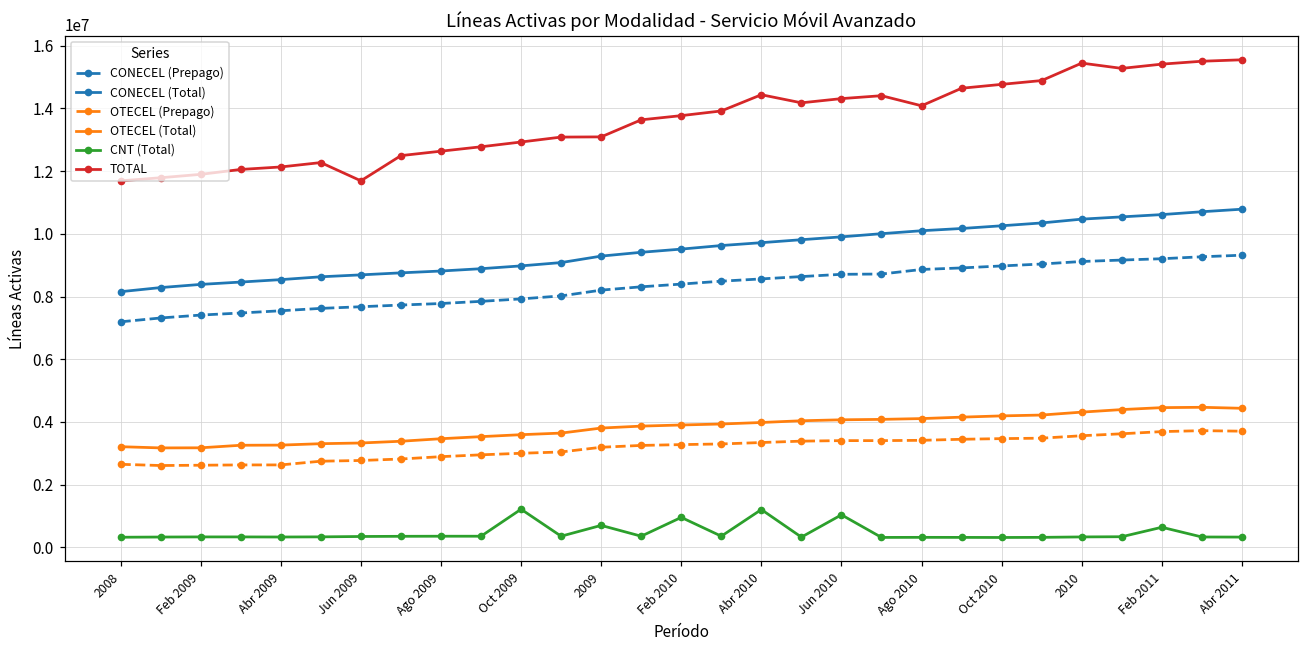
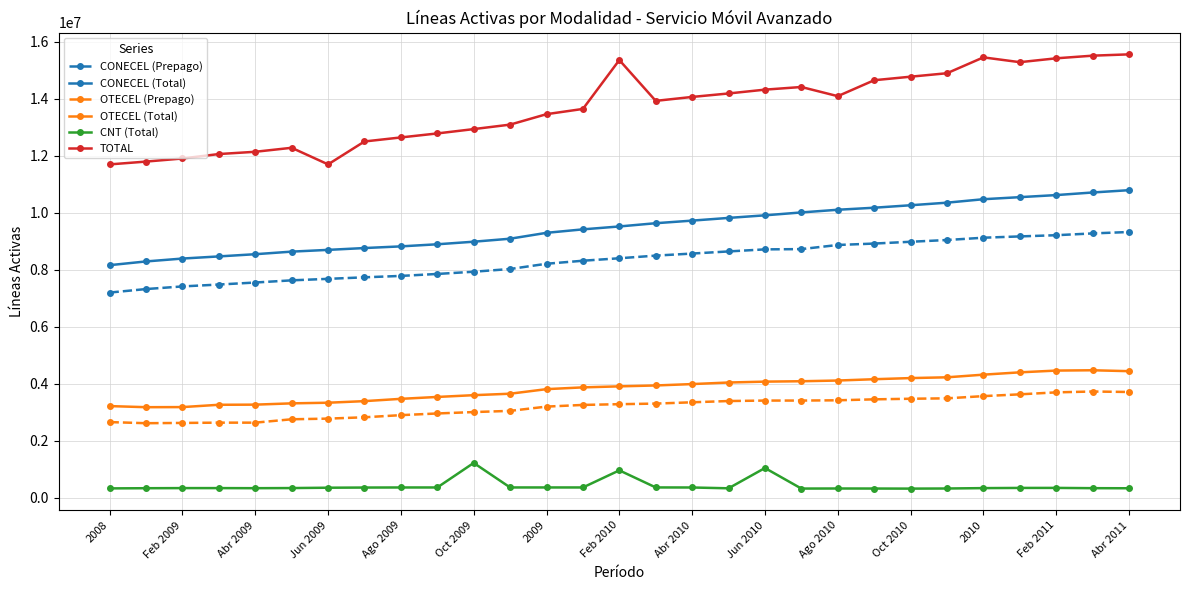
  {
    "CNT (Total)": {
      "2008": 300000,
      "Feb 2009": 300000,
      "Abr 2009": 300000,
      "Jun 2009": 300000,
      "Ago 2009": 400000,
      "Oct 2009": 1200000,
-     "2009": 700000,
+     "2009": 400000,
      "Feb 2010": 1000000,
-     "Abr 2010": 1200000,
+     "Abr 2010": 400000,
      "Jun 2010": 1000000,
      "Ago 2010": 300000,
      "Oct 2010": 300000,
      "2010": 300000,
-     "Feb 2011": 600000,
+     "Feb 2011": 300000,
      "Abr 2011": 300000
    },
    "TOTAL": {
      "2008": 11700000,
      "Feb 2009": 11900000,
      "Abr 2009": 12100000,
      "Jun 2009": 11700000,
      "Ago 2009": 12600000,
      "Oct 2009": 12900000,
-     "2009": 13100000,
-     "Feb 2010": 13800000,
-     "Abr 2010": 14400000,
+     "2009": 13500000,
+     "Feb 2010": 15400000,
+     "Abr 2010": 14100000,
      "Jun 2010": 14300000,
      "Ago 2010": 14100000,
      "Oct 2010": 14800000,
      "2010": 15400000,
      "Feb 2011": 15400000,
      "Abr 2011": 15600000
    }
  }
